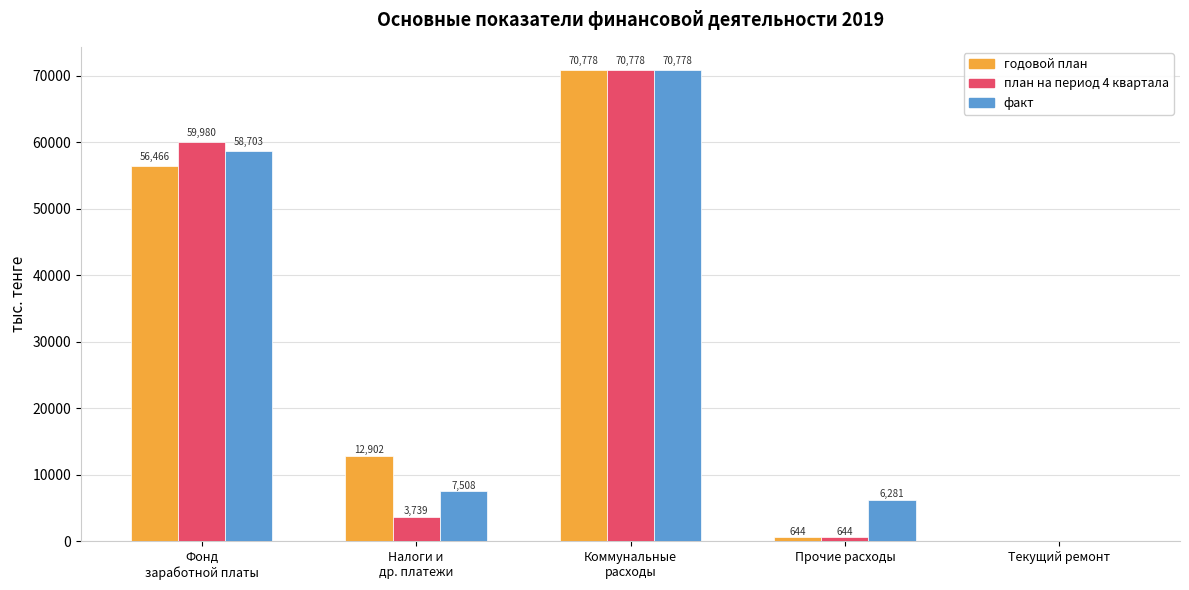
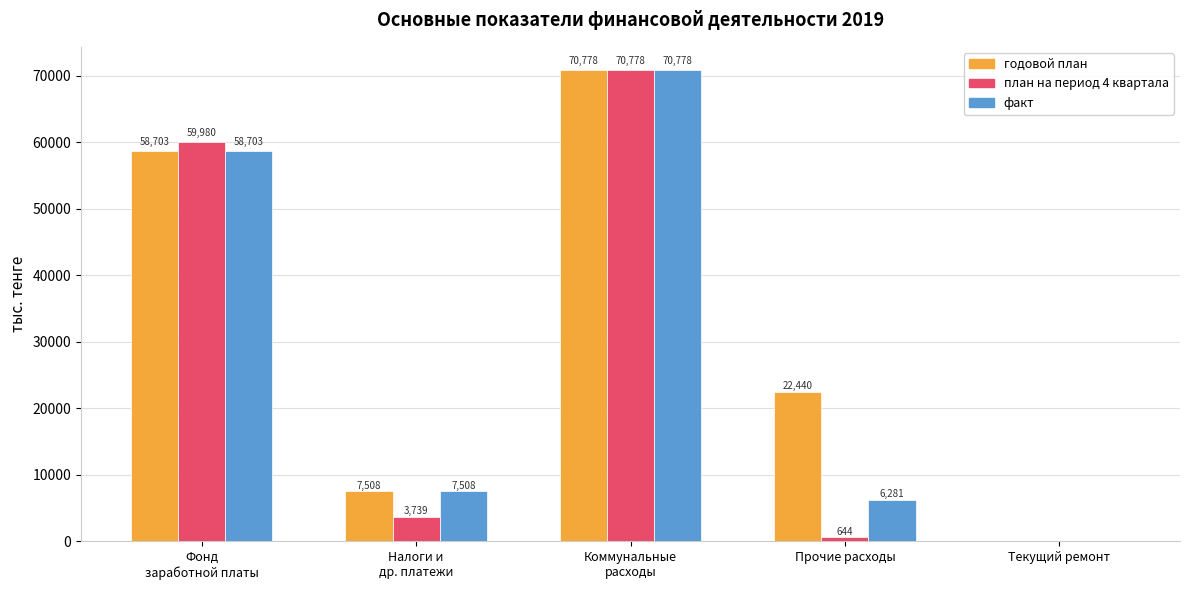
  {
    "годовой план": {
-     "Фонд заработной платы": "56,466",
-     "Налоги и др. платежи": "12,902",
+     "Фонд заработной платы": "58,703",
+     "Налоги и др. платежи": "7,508",
      "Коммунальные расходы": "70,778",
-     "Прочие расходы": "644"
+     "Прочие расходы": "22,440"
    },
    "план на период 4 квартала": {
      "Фонд заработной платы": "59,980",
      "Налоги и др. платежи": "3,739",
      "Коммунальные расходы": "70,778",
      "Прочие расходы": "644"
    },
    "факт": {
      "Фонд заработной платы": "58,703",
      "Налоги и др. платежи": "7,508",
      "Коммунальные расходы": "70,778",
      "Прочие расходы": "6,281"
    }
  }
